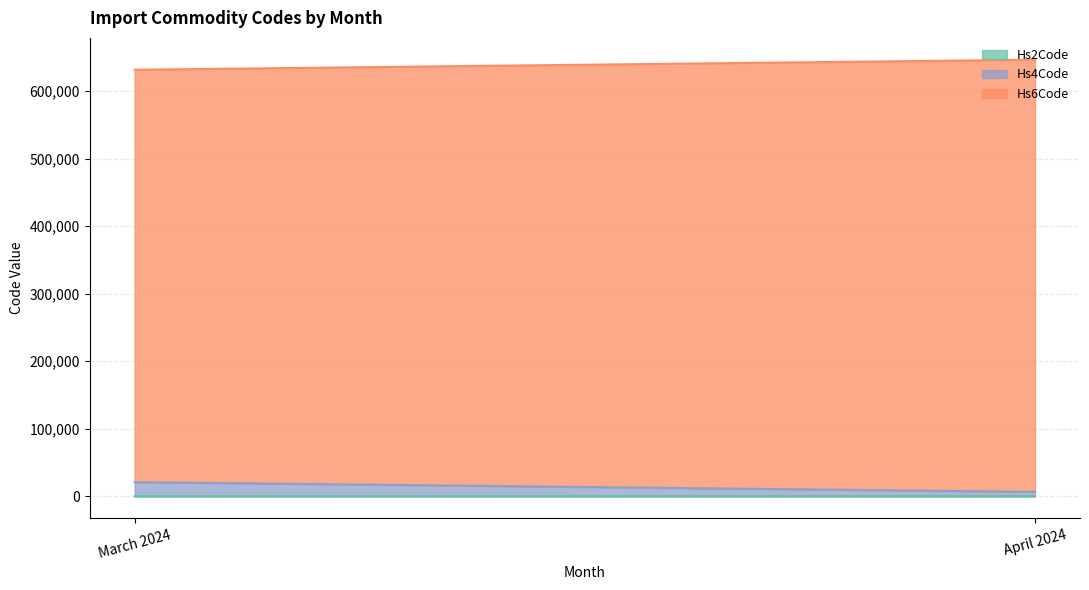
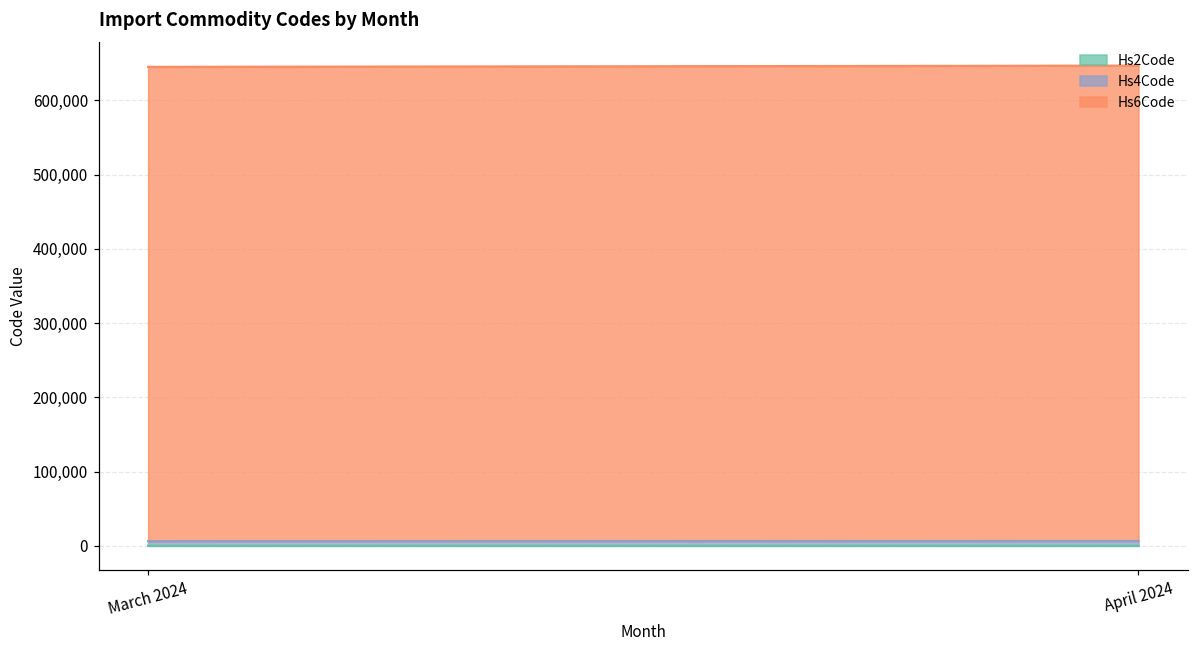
  {
    "Hs2Code": {
      "March 2024": "0",
      "April 2024": "0"
    },
    "Hs4Code": {
-     "March 2024": "20,000",
+     "March 2024": "10,000",
      "April 2024": "10,000"
    },
    "Hs6Code": {
-     "March 2024": "610,000",
+     "March 2024": "640,000",
      "April 2024": "640,000"
    }
  }
